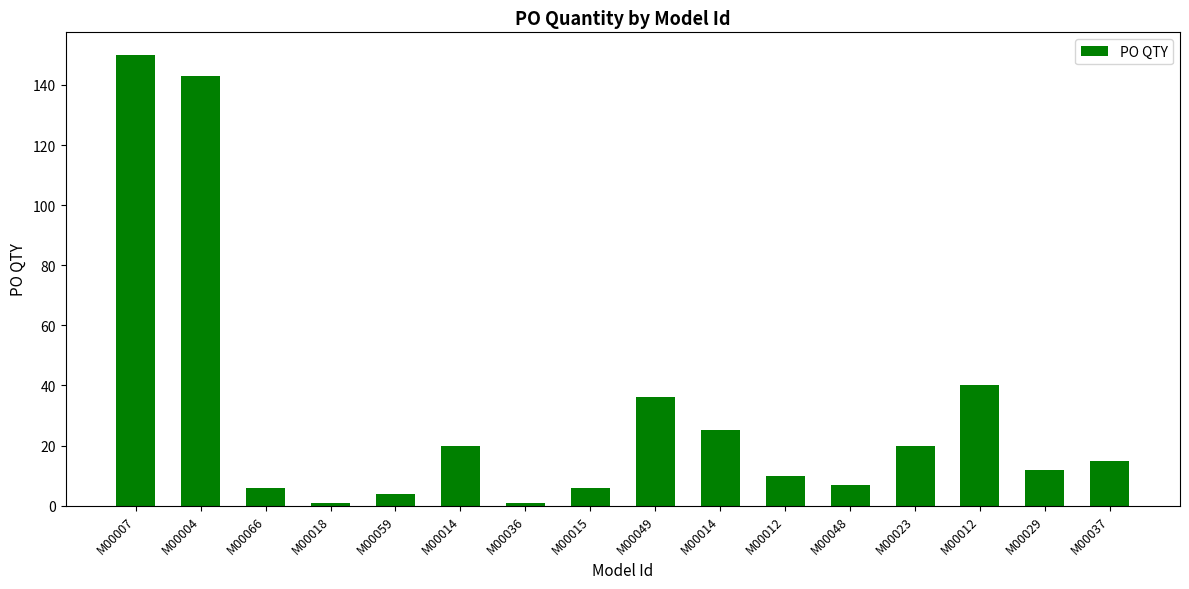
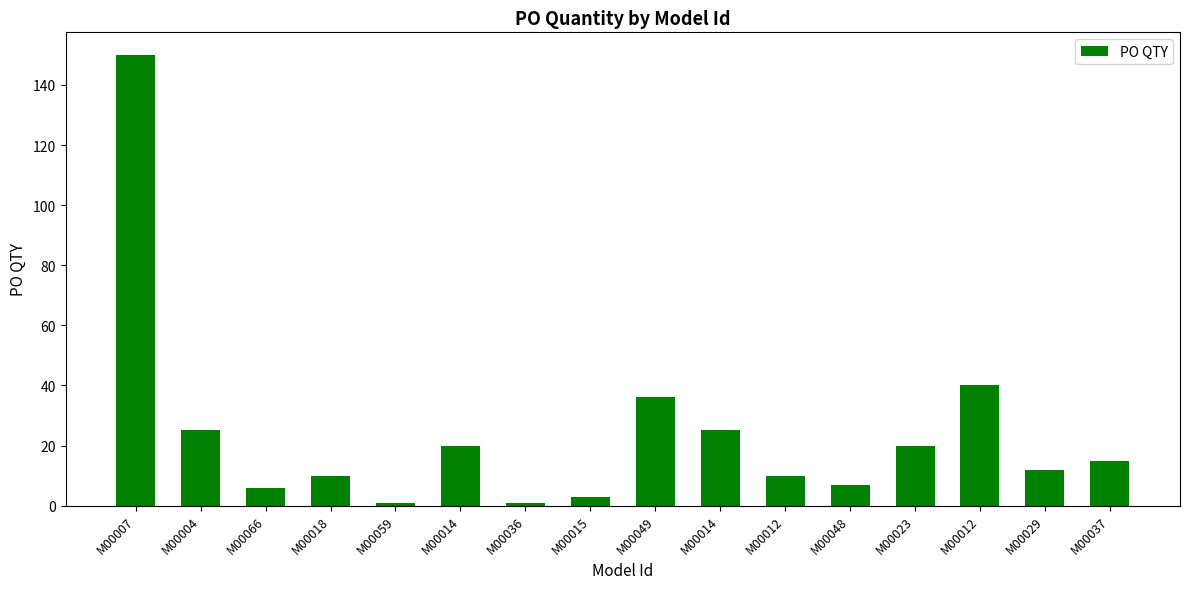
  {
    "M00007": 150,
-   "M00004": 143,
+   "M00004": 25,
    "M00066": 6,
-   "M00018": 1,
-   "M00059": 4,
+   "M00018": 10,
+   "M00059": 1,
    "M00036": 1,
-   "M00015": 6,
+   "M00015": 3,
    "M00049": 36,
    "M00048": 7,
    "M00023": 20,
    "M00029": 12,
    "M00037": 15
  }
